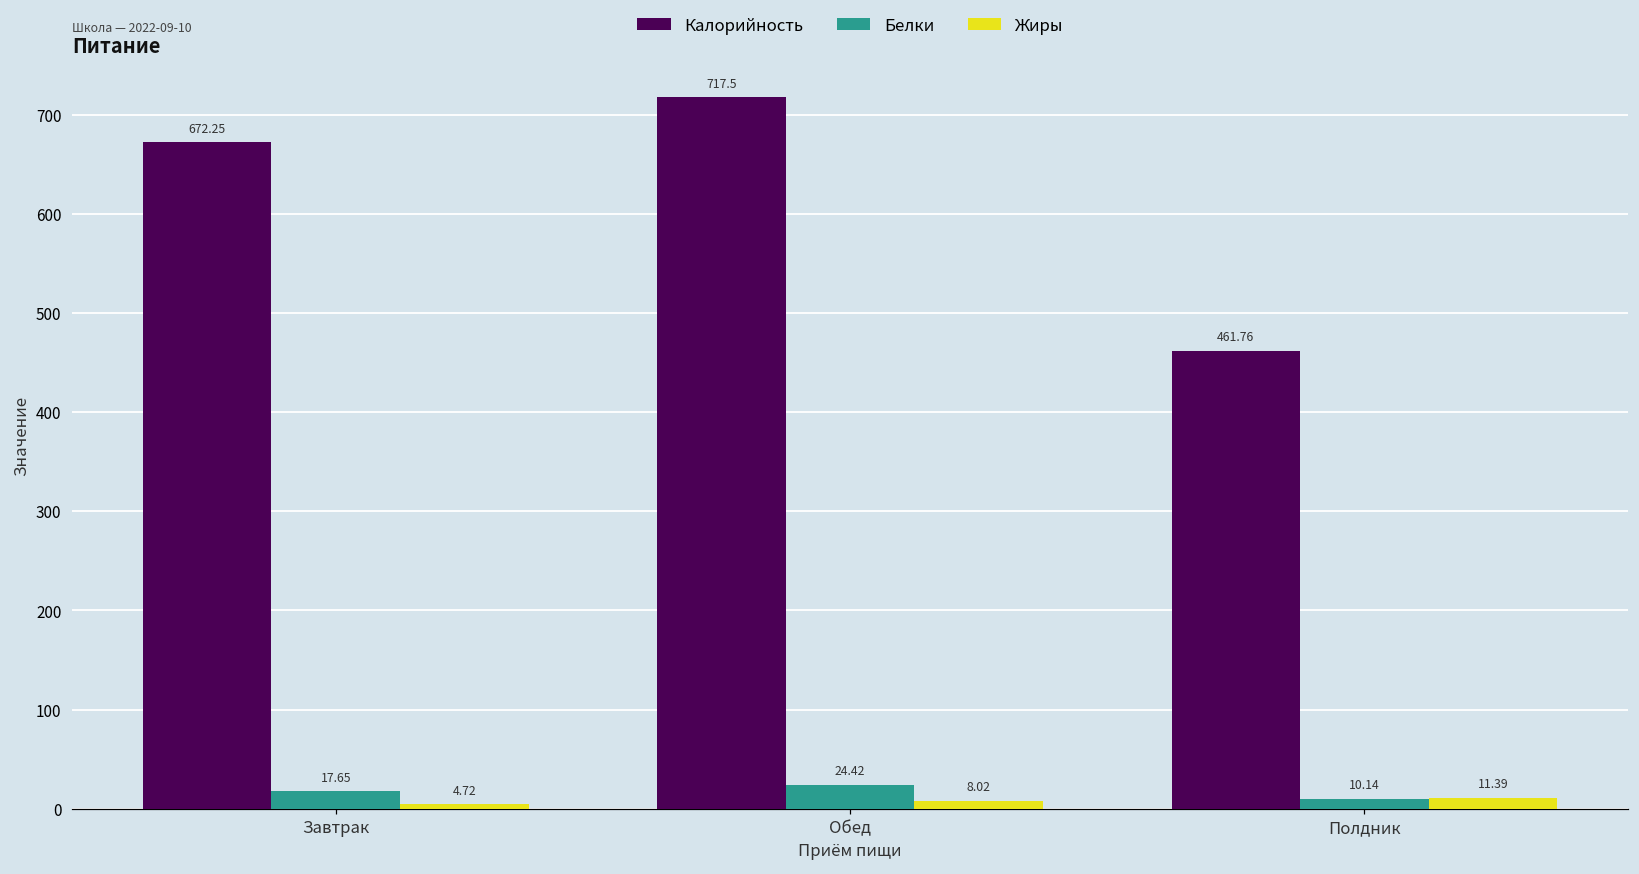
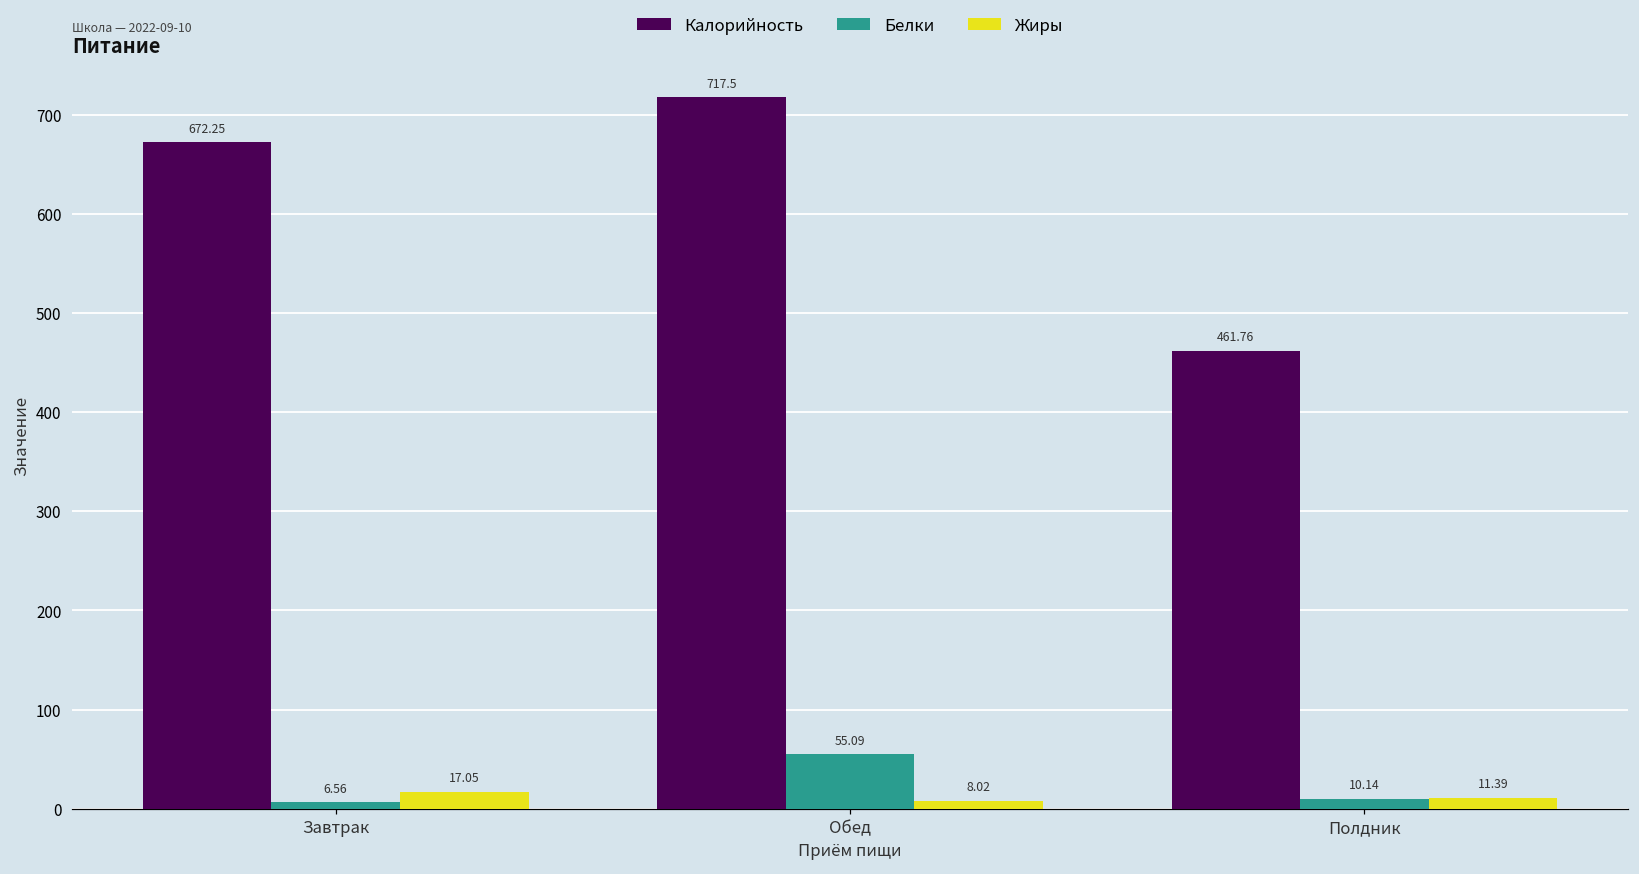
  {
    "Калорийность": {
      "Завтрак": 672.25,
      "Обед": 717.5,
      "Полдник": 461.76
    },
    "Белки": {
-     "Завтрак": 17.65,
-     "Обед": 24.42,
+     "Завтрак": 6.56,
+     "Обед": 55.09,
      "Полдник": 10.14
    },
    "Жиры": {
-     "Завтрак": 4.72,
+     "Завтрак": 17.05,
      "Обед": 8.02,
      "Полдник": 11.39
    }
  }
